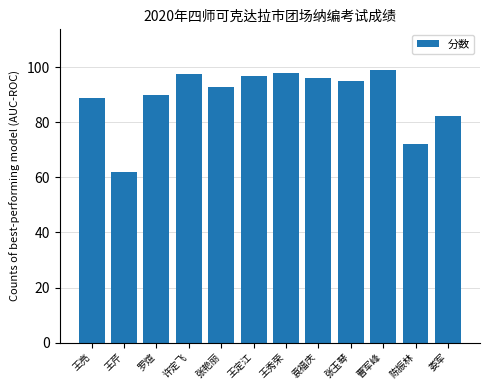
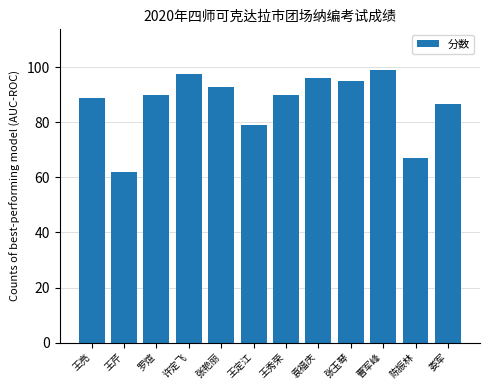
  {
    "王亮": 89,
    "王芹": 62,
    "罗煊": 90,
    "许定飞": 98,
    "张艳丽": 93,
-   "王定江": 97,
-   "王秀荣": 98,
+   "王定江": 79,
+   "王秀荣": 90,
    "袁福庆": 96,
    "张玉琴": 95,
    "曹军峰": 99,
-   "陈振林": 72,
-   "娄军": 83
+   "陈振林": 67,
+   "娄军": 87
  }
